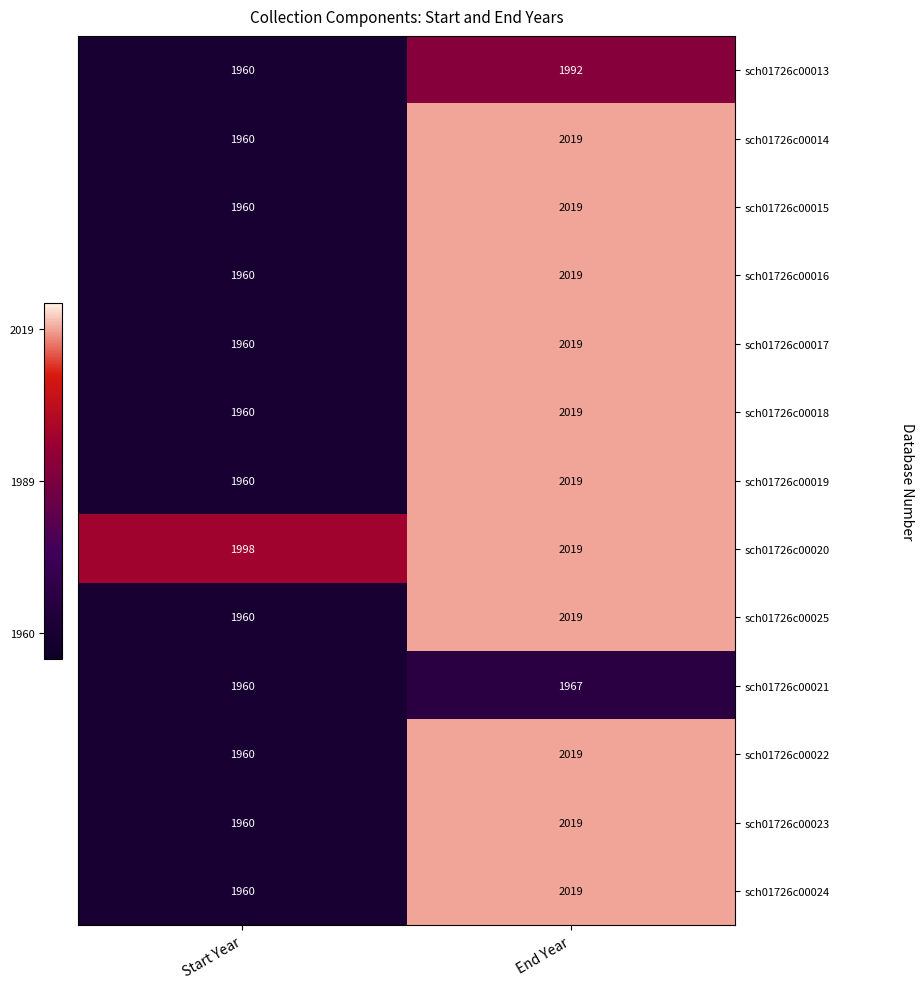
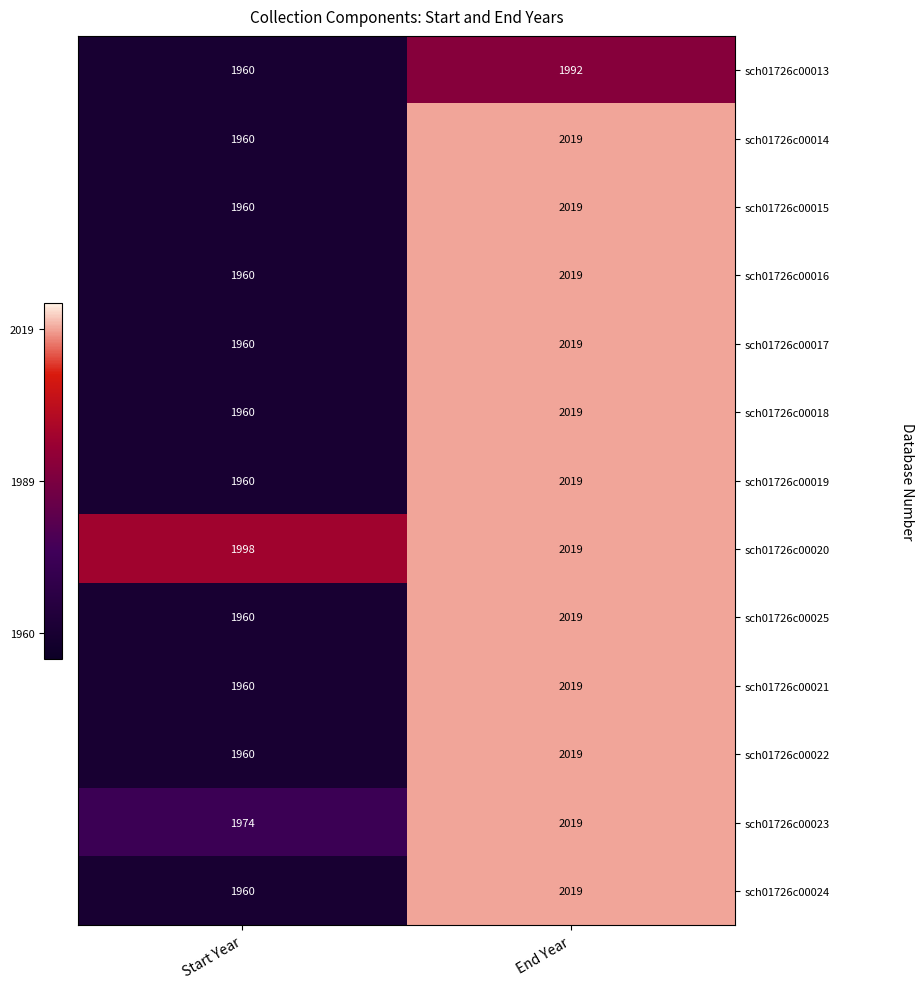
  {
    "sch01726c00013": {
      "Start Year": 1960,
      "End Year": 1992
    },
    "sch01726c00014": {
      "Start Year": 1960,
      "End Year": 2019
    },
    "sch01726c00015": {
      "Start Year": 1960,
      "End Year": 2019
    },
    "sch01726c00016": {
      "Start Year": 1960,
      "End Year": 2019
    },
    "sch01726c00017": {
      "Start Year": 1960,
      "End Year": 2019
    },
    "sch01726c00018": {
      "Start Year": 1960,
      "End Year": 2019
    },
    "sch01726c00019": {
      "Start Year": 1960,
      "End Year": 2019
    },
    "sch01726c00020": {
      "Start Year": 1998,
      "End Year": 2019
    },
    "sch01726c00025": {
      "Start Year": 1960,
      "End Year": 2019
    },
    "sch01726c00021": {
      "Start Year": 1960,
-     "End Year": 1967
+     "End Year": 2019
    },
    "sch01726c00022": {
      "Start Year": 1960,
      "End Year": 2019
    },
    "sch01726c00023": {
-     "Start Year": 1960,
+     "Start Year": 1974,
      "End Year": 2019
    },
    "sch01726c00024": {
      "Start Year": 1960,
      "End Year": 2019
    }
  }
